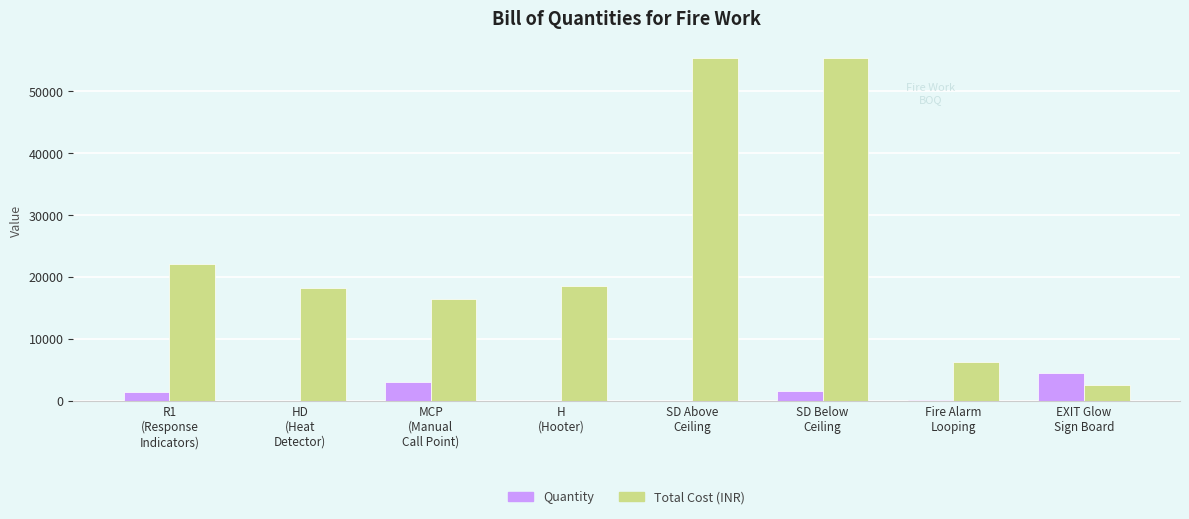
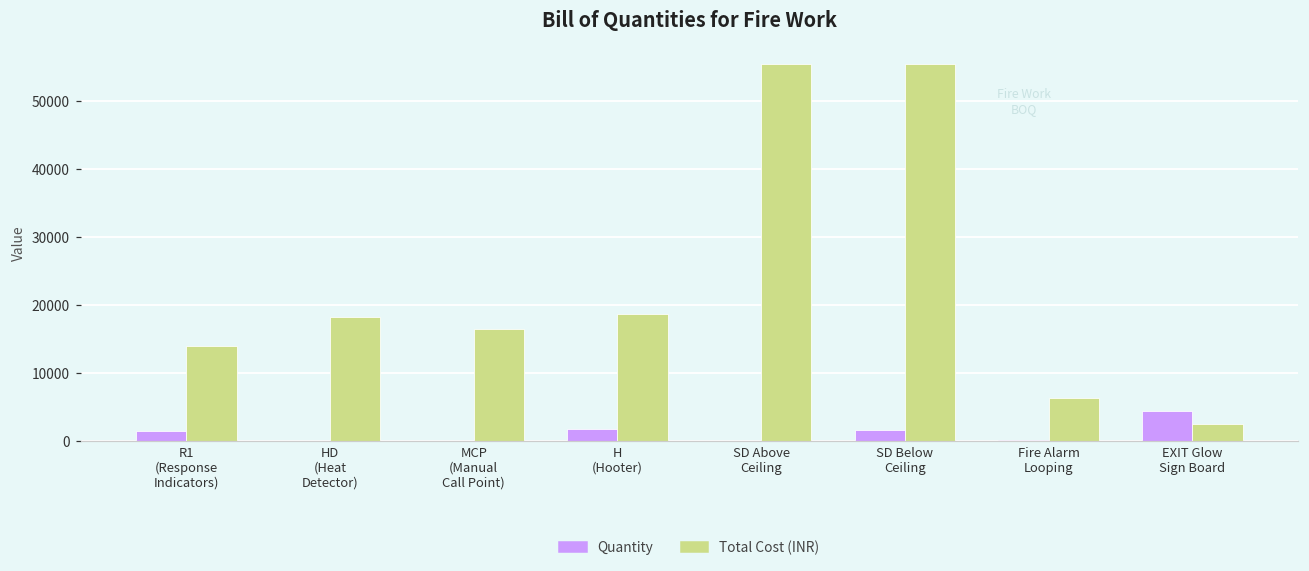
  {
    "Quantity": {
      "R1 (Response Indicators)": 1000,
-     "MCP (Manual Call Point)": 3000,
-     "H (Hooter)": 0,
+     "MCP (Manual Call Point)": 0,
+     "H (Hooter)": 2000,
      "SD Below Ceiling": 2000,
      "EXIT Glow Sign Board": 4000
    },
    "Total Cost (INR)": {
-     "R1 (Response Indicators)": 22000,
+     "R1 (Response Indicators)": 14000,
      "HD (Heat Detector)": 18000,
      "MCP (Manual Call Point)": 16000,
      "H (Hooter)": 19000,
      "SD Above Ceiling": 55000,
      "SD Below Ceiling": 55000,
      "Fire Alarm Looping": 6000,
      "EXIT Glow Sign Board": 3000
    }
  }
